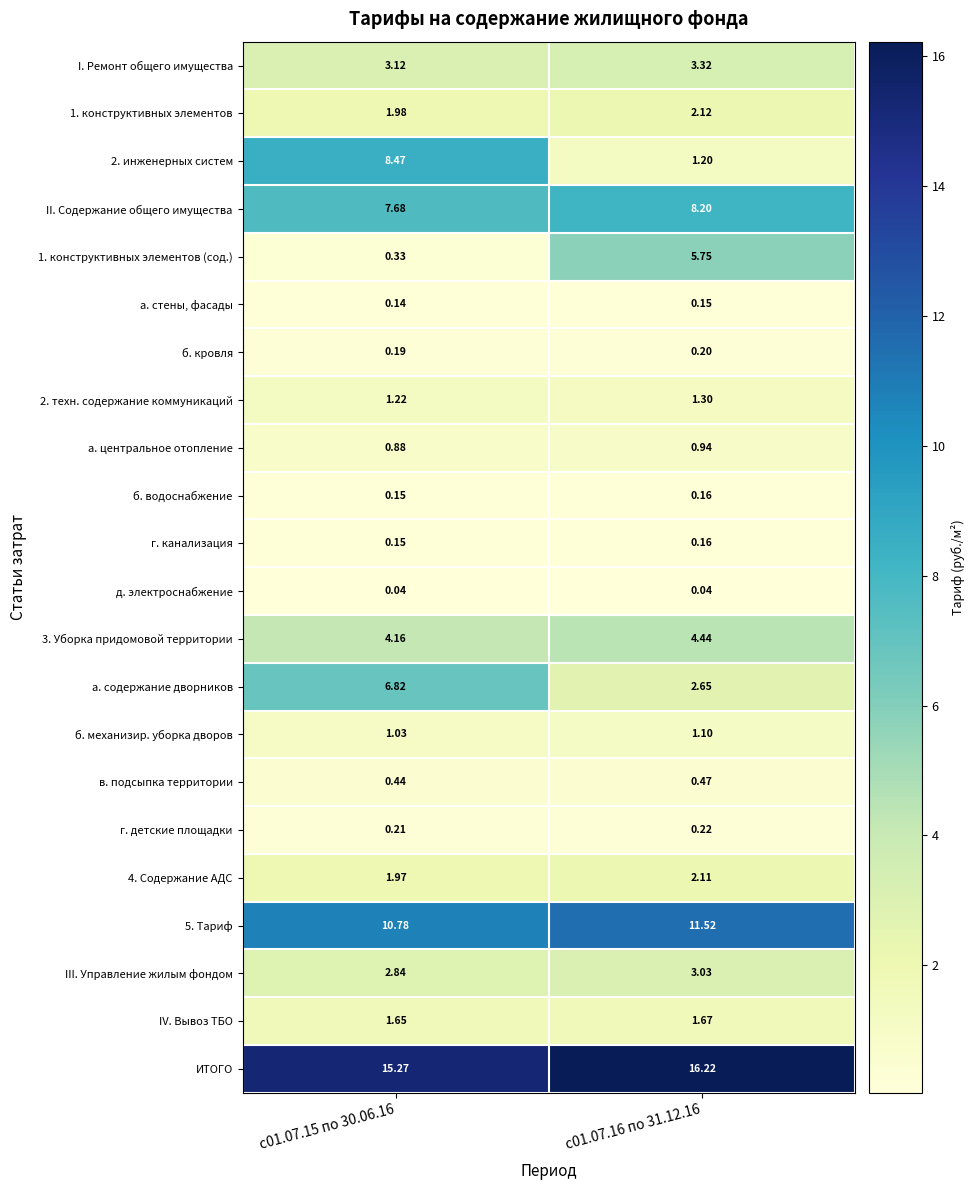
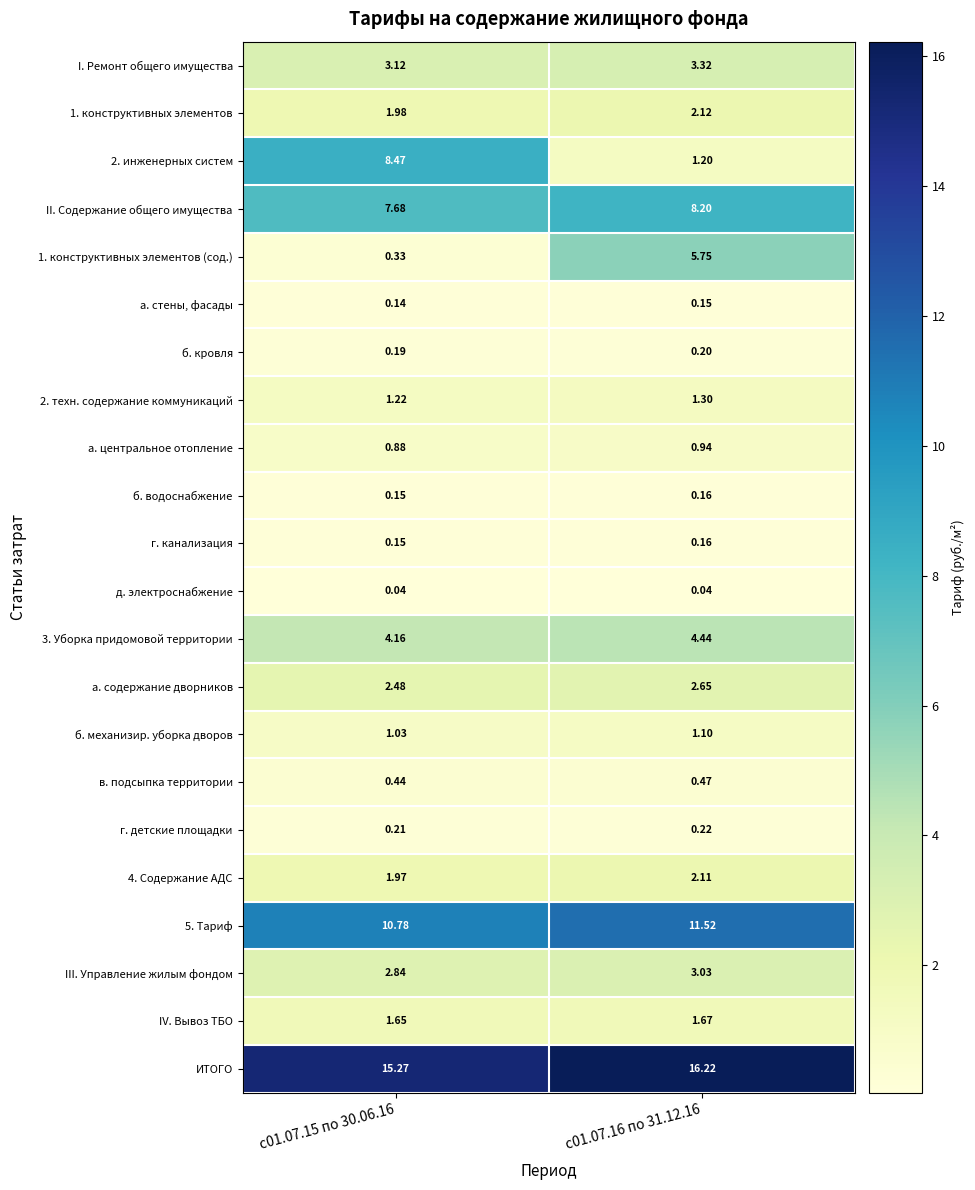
  {
    "I. Ремонт общего имущества": {
      "с01.07.15 по 30.06.16": 3.12,
      "с01.07.16 по 31.12.16": 3.32
    },
    "1. конструктивных элементов": {
      "с01.07.15 по 30.06.16": 1.98,
      "с01.07.16 по 31.12.16": 2.12
    },
    "2. инженерных систем": {
      "с01.07.15 по 30.06.16": 8.47,
      "с01.07.16 по 31.12.16": 1.20
    },
    "II. Содержание общего имущества": {
      "с01.07.15 по 30.06.16": 7.68,
      "с01.07.16 по 31.12.16": 8.20
    },
    "1. конструктивных элементов (сод.)": {
      "с01.07.15 по 30.06.16": 0.33,
      "с01.07.16 по 31.12.16": 5.75
    },
    "а. стены, фасады": {
      "с01.07.15 по 30.06.16": 0.14,
      "с01.07.16 по 31.12.16": 0.15
    },
    "б. кровля": {
      "с01.07.15 по 30.06.16": 0.19,
      "с01.07.16 по 31.12.16": 0.20
    },
    "2. техн. содержание коммуникаций": {
      "с01.07.15 по 30.06.16": 1.22,
      "с01.07.16 по 31.12.16": 1.30
    },
    "а. центральное отопление": {
      "с01.07.15 по 30.06.16": 0.88,
      "с01.07.16 по 31.12.16": 0.94
    },
    "б. водоснабжение": {
      "с01.07.15 по 30.06.16": 0.15,
      "с01.07.16 по 31.12.16": 0.16
    },
    "г. канализация": {
      "с01.07.15 по 30.06.16": 0.15,
      "с01.07.16 по 31.12.16": 0.16
    },
    "д. электроснабжение": {
      "с01.07.15 по 30.06.16": 0.04,
      "с01.07.16 по 31.12.16": 0.04
    },
    "3. Уборка придомовой территории": {
      "с01.07.15 по 30.06.16": 4.16,
      "с01.07.16 по 31.12.16": 4.44
    },
    "а. содержание дворников": {
-     "с01.07.15 по 30.06.16": 6.82,
+     "с01.07.15 по 30.06.16": 2.48,
      "с01.07.16 по 31.12.16": 2.65
    },
    "б. механизир. уборка дворов": {
      "с01.07.15 по 30.06.16": 1.03,
      "с01.07.16 по 31.12.16": 1.10
    },
    "в. подсыпка территории": {
      "с01.07.15 по 30.06.16": 0.44,
      "с01.07.16 по 31.12.16": 0.47
    },
    "г. детские площадки": {
      "с01.07.15 по 30.06.16": 0.21,
      "с01.07.16 по 31.12.16": 0.22
    },
    "4. Содержание АДС": {
      "с01.07.15 по 30.06.16": 1.97,
      "с01.07.16 по 31.12.16": 2.11
    },
    "5. Тариф": {
      "с01.07.15 по 30.06.16": 10.78,
      "с01.07.16 по 31.12.16": 11.52
    },
    "III. Управление жилым фондом": {
      "с01.07.15 по 30.06.16": 2.84,
      "с01.07.16 по 31.12.16": 3.03
    },
    "IV. Вывоз ТБО": {
      "с01.07.15 по 30.06.16": 1.65,
      "с01.07.16 по 31.12.16": 1.67
    },
    "ИТОГО": {
      "с01.07.15 по 30.06.16": 15.27,
      "с01.07.16 по 31.12.16": 16.22
    }
  }
